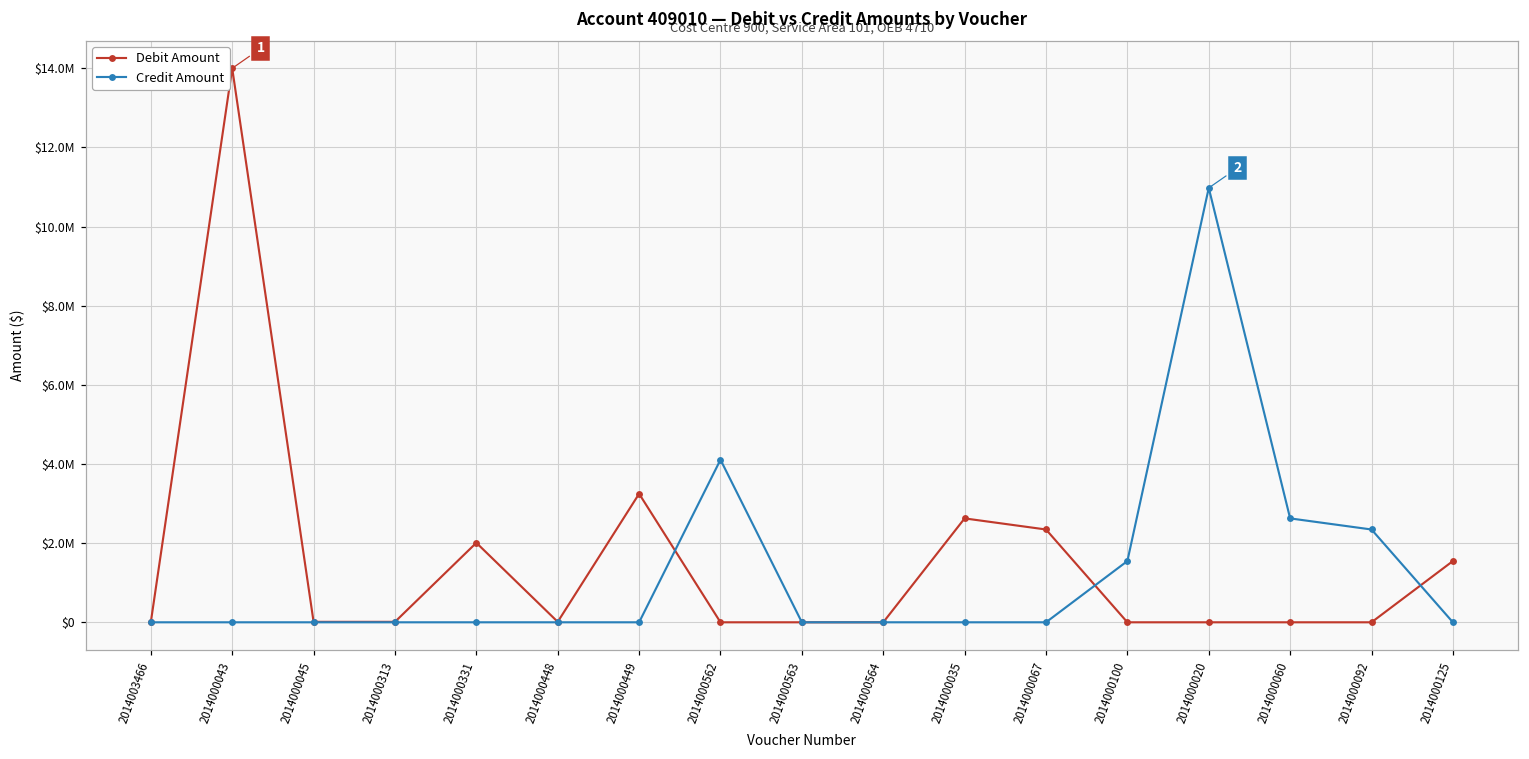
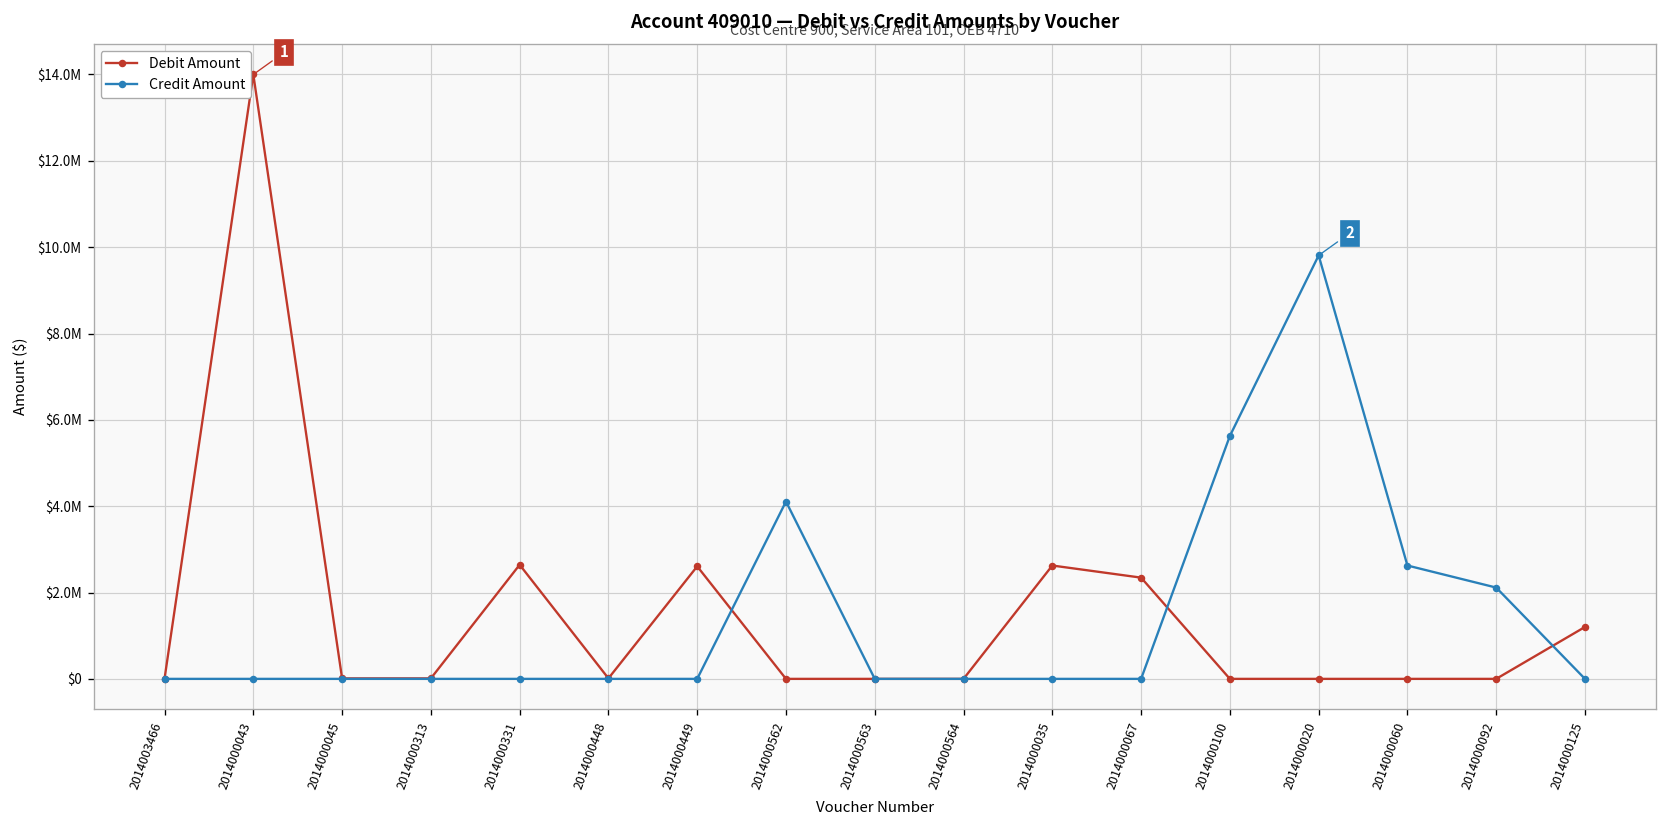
  {
    "Debit Amount": {
      "2014000043": "$14000000",
-     "2014000331": "$2000000",
-     "2014000449": "$3200000",
+     "2014000331": "$2600000",
+     "2014000449": "$2600000",
      "2014000562": "$0",
      "2014000035": "$2600000",
      "2014000067": "$2300000",
      "2014000100": "$0",
      "2014000020": "$0",
      "2014000060": "$0",
      "2014000092": "$0",
-     "2014000125": "$1500000"
+     "2014000125": "$1200000"
    },
    "Credit Amount": {
      "2014000043": "$0",
      "2014000331": "$0",
      "2014000449": "$0",
      "2014000562": "$4100000",
      "2014000035": "$0",
      "2014000067": "$0",
-     "2014000100": "$1500000",
-     "2014000020": "$11000000",
+     "2014000100": "$5600000",
+     "2014000020": "$9800000",
      "2014000060": "$2600000",
-     "2014000092": "$2300000",
+     "2014000092": "$2100000",
      "2014000125": "$0"
    }
  }
